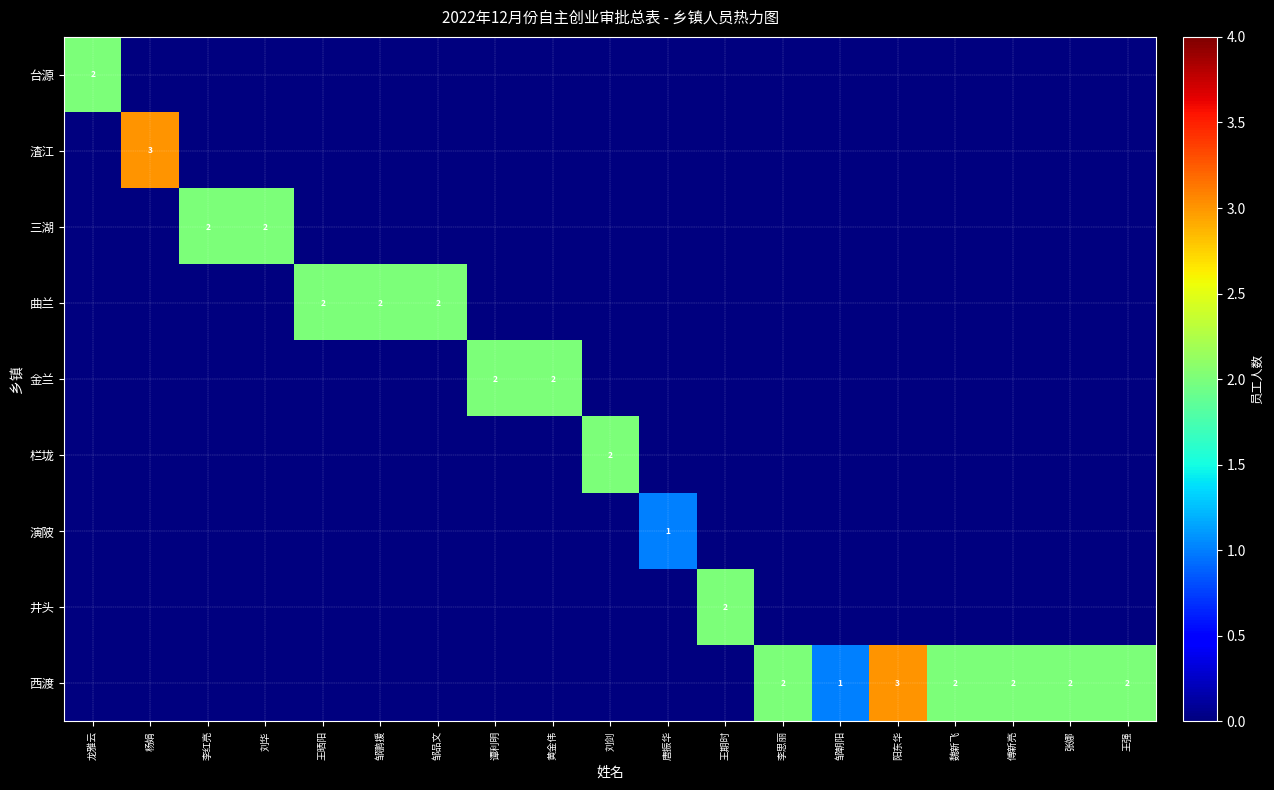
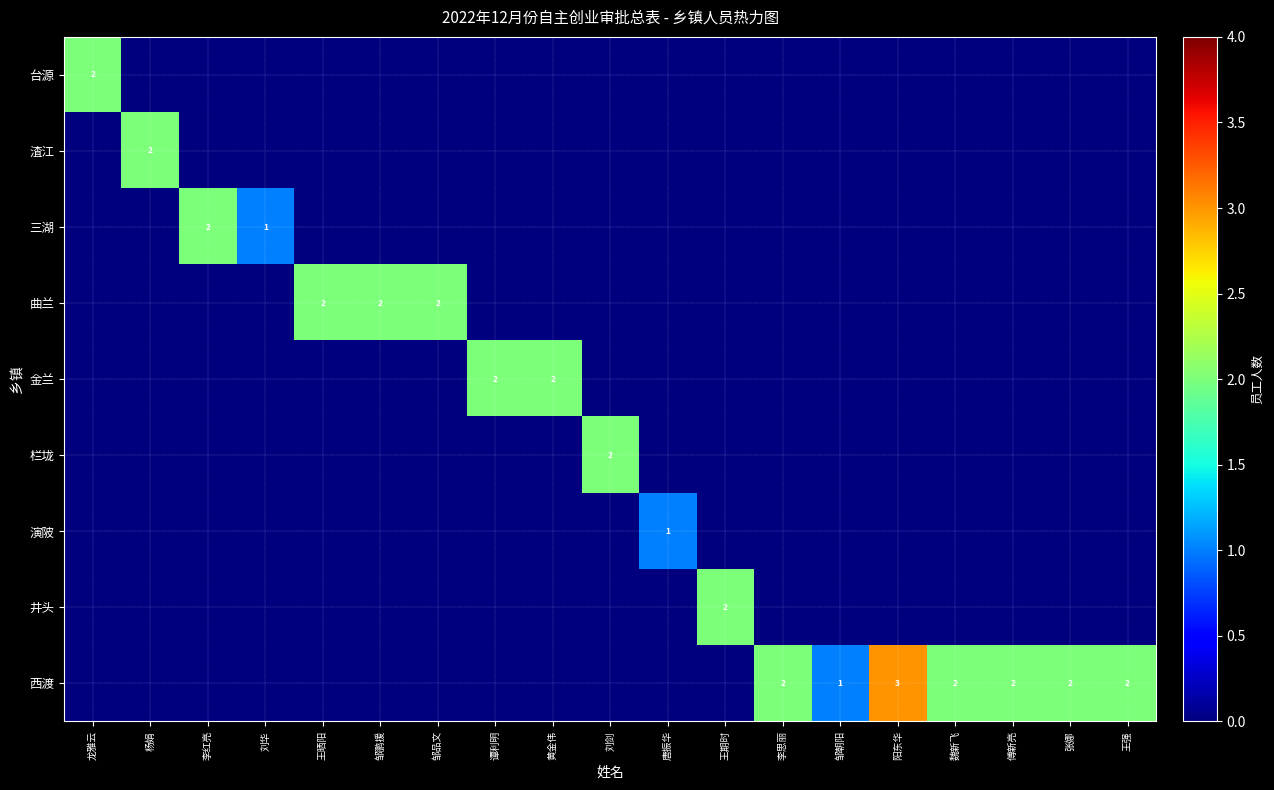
  {
    "台源": {
      "龙雅云": 2
    },
    "渣江": {
-     "杨娟": 3
+     "杨娟": 2
    },
    "三湖": {
      "李红亮": 2,
-     "刘华": 2
+     "刘华": 1
    },
    "曲兰": {
      "王晒阳": 2,
      "邹鹏援": 2,
      "邹品文": 2
    },
    "金兰": {
      "谭利明": 2,
      "黄金伟": 2
    },
    "栏垅": {
      "刘剑": 2
    },
    "演陂": {
      "唐振华": 1
    },
    "井头": {
      "王期时": 2
    },
    "西渡": {
      "李思丽": 2,
      "邹朝阳": 1,
      "阳东华": 3,
      "魏新飞": 2,
      "傅新亮": 2,
      "张娜": 2,
      "王强": 2
    }
  }
